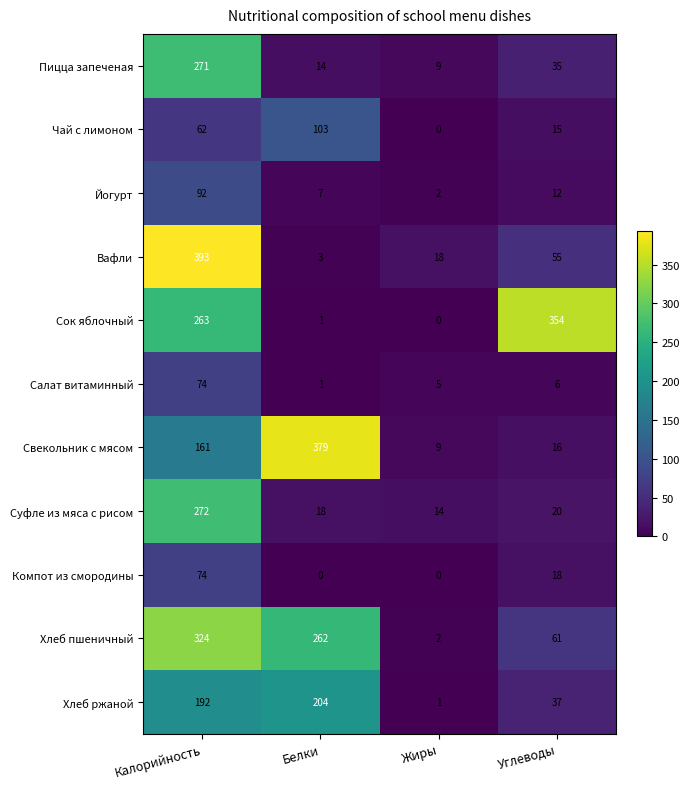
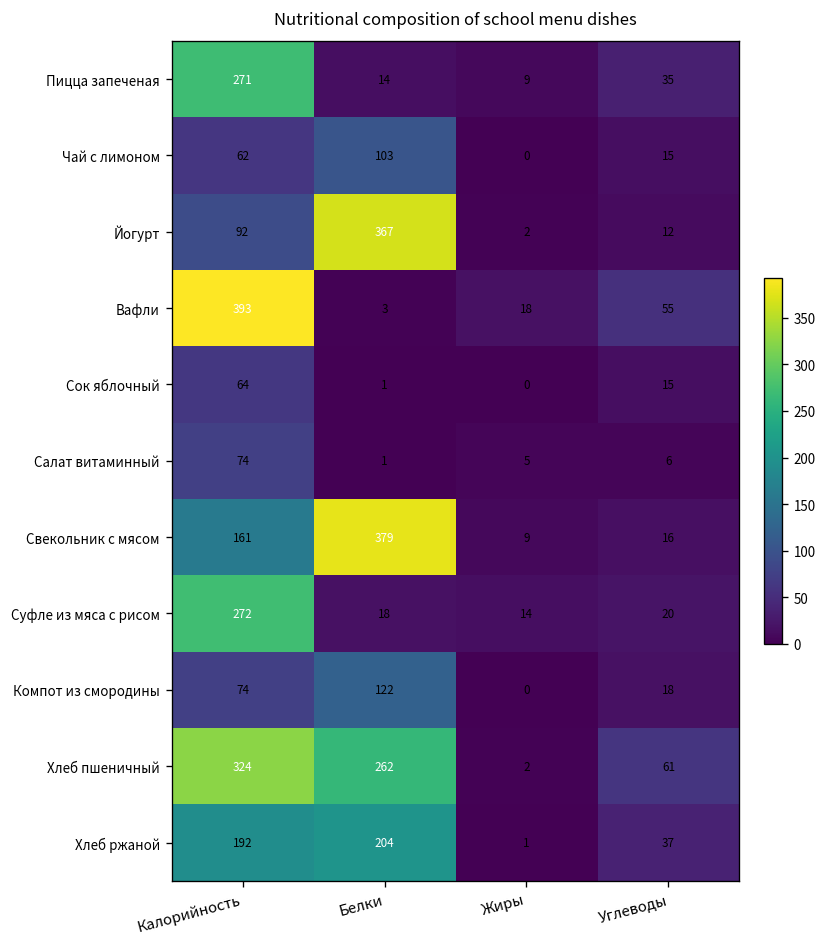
  {
    "Пицца запеченая": {
      "Калорийность": 271,
      "Белки": 14,
      "Жиры": 9,
      "Углеводы": 35
    },
    "Чай с лимоном": {
      "Калорийность": 62,
      "Белки": 103,
      "Жиры": 0,
      "Углеводы": 15
    },
    "Йогурт": {
      "Калорийность": 92,
-     "Белки": 7,
+     "Белки": 367,
      "Жиры": 2,
      "Углеводы": 12
    },
    "Вафли": {
      "Калорийность": 393,
      "Белки": 3,
      "Жиры": 18,
      "Углеводы": 55
    },
    "Сок яблочный": {
-     "Калорийность": 263,
+     "Калорийность": 64,
      "Белки": 1,
      "Жиры": 0,
-     "Углеводы": 354
+     "Углеводы": 15
    },
    "Салат витаминный": {
      "Калорийность": 74,
      "Белки": 1,
      "Жиры": 5,
      "Углеводы": 6
    },
    "Свекольник с мясом": {
      "Калорийность": 161,
      "Белки": 379,
      "Жиры": 9,
      "Углеводы": 16
    },
    "Суфле из мяса с рисом": {
      "Калорийность": 272,
      "Белки": 18,
      "Жиры": 14,
      "Углеводы": 20
    },
    "Компот из смородины": {
      "Калорийность": 74,
-     "Белки": 0,
+     "Белки": 122,
      "Жиры": 0,
      "Углеводы": 18
    },
    "Хлеб пшеничный": {
      "Калорийность": 324,
      "Белки": 262,
      "Жиры": 2,
      "Углеводы": 61
    },
    "Хлеб ржаной": {
      "Калорийность": 192,
      "Белки": 204,
      "Жиры": 1,
      "Углеводы": 37
    }
  }
